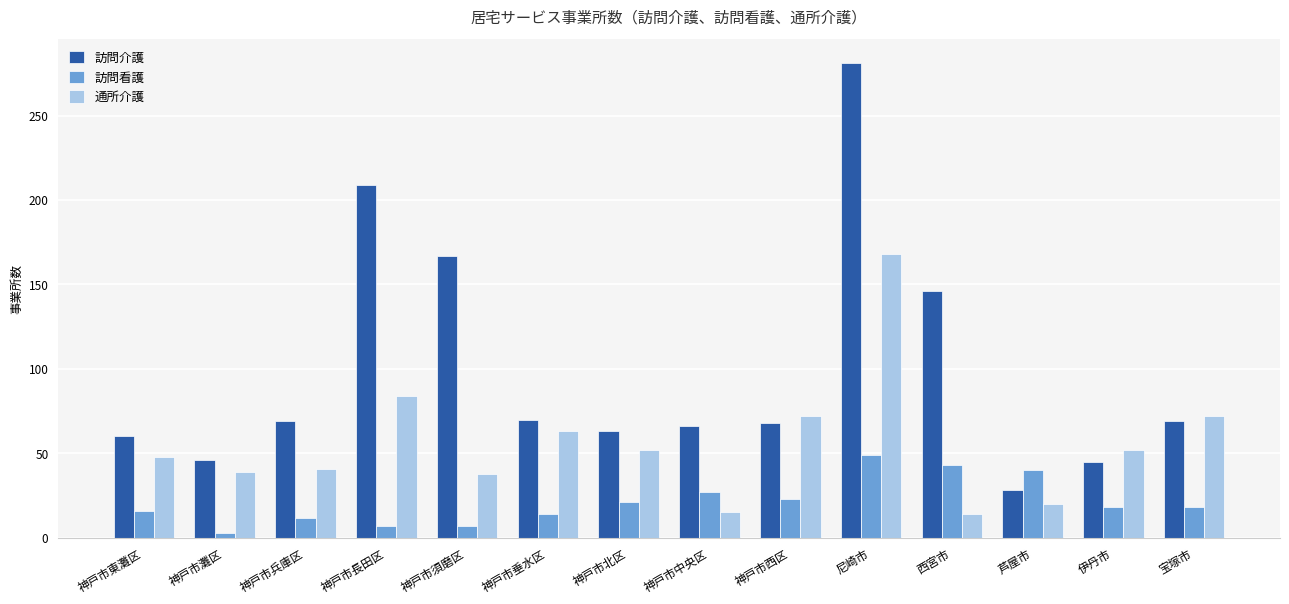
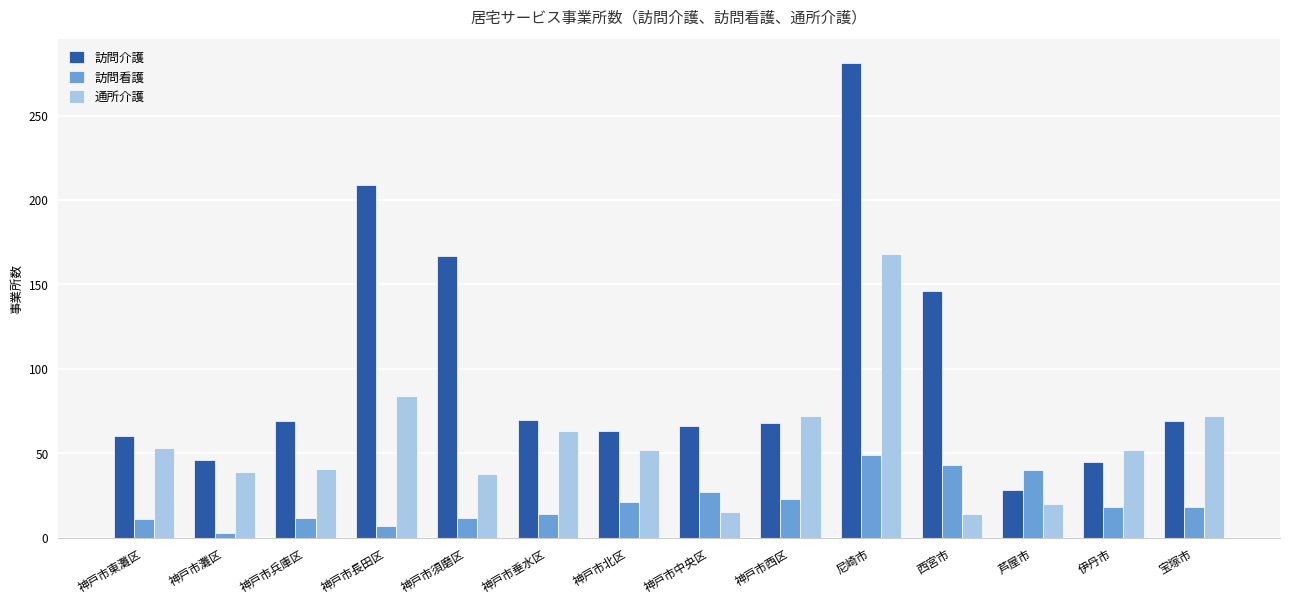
  {
    "訪問介護": {
      "神戸市東灘区": 60,
      "神戸市灘区": 46,
      "神戸市兵庫区": 69,
      "神戸市長田区": 209,
      "神戸市須磨区": 167,
      "神戸市垂水区": 70,
      "神戸市北区": 63,
      "神戸市中央区": 66,
      "神戸市西区": 68,
      "尼崎市": 281,
      "西宮市": 146,
      "芦屋市": 28,
      "伊丹市": 45,
      "宝塚市": 69
    },
    "訪問看護": {
-     "神戸市東灘区": 16,
+     "神戸市東灘区": 11,
      "神戸市灘区": 3,
      "神戸市兵庫区": 12,
      "神戸市長田区": 7,
-     "神戸市須磨区": 7,
+     "神戸市須磨区": 12,
      "神戸市垂水区": 14,
      "神戸市北区": 21,
      "神戸市中央区": 27,
      "神戸市西区": 23,
      "尼崎市": 49,
      "西宮市": 43,
      "芦屋市": 40,
      "伊丹市": 18,
      "宝塚市": 18
    },
    "通所介護": {
-     "神戸市東灘区": 48,
+     "神戸市東灘区": 53,
      "神戸市灘区": 39,
      "神戸市兵庫区": 41,
      "神戸市長田区": 84,
      "神戸市須磨区": 38,
      "神戸市垂水区": 63,
      "神戸市北区": 52,
      "神戸市中央区": 15,
      "神戸市西区": 72,
      "尼崎市": 168,
      "西宮市": 14,
      "芦屋市": 20,
      "伊丹市": 52,
      "宝塚市": 72
    }
  }
